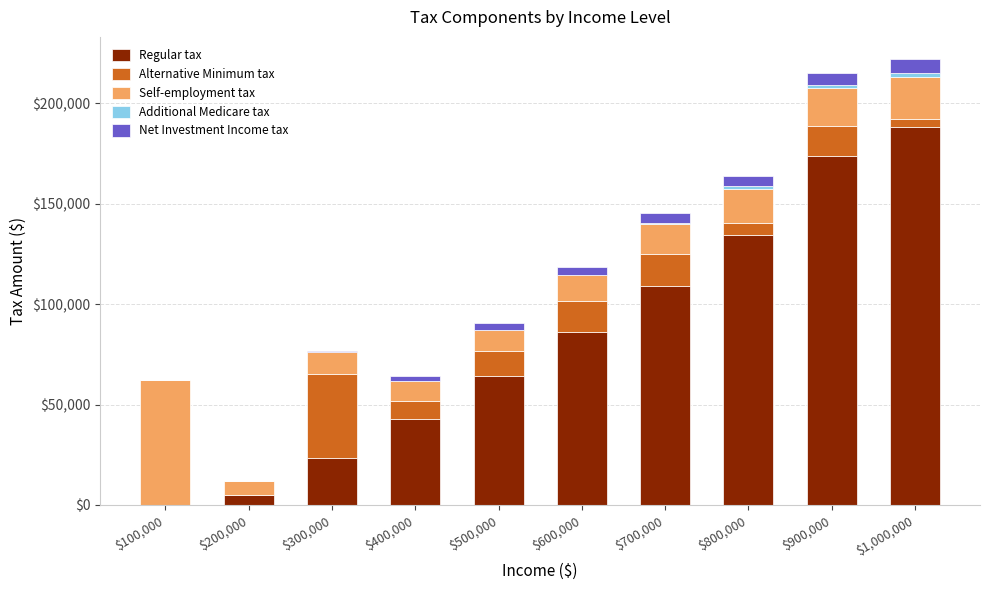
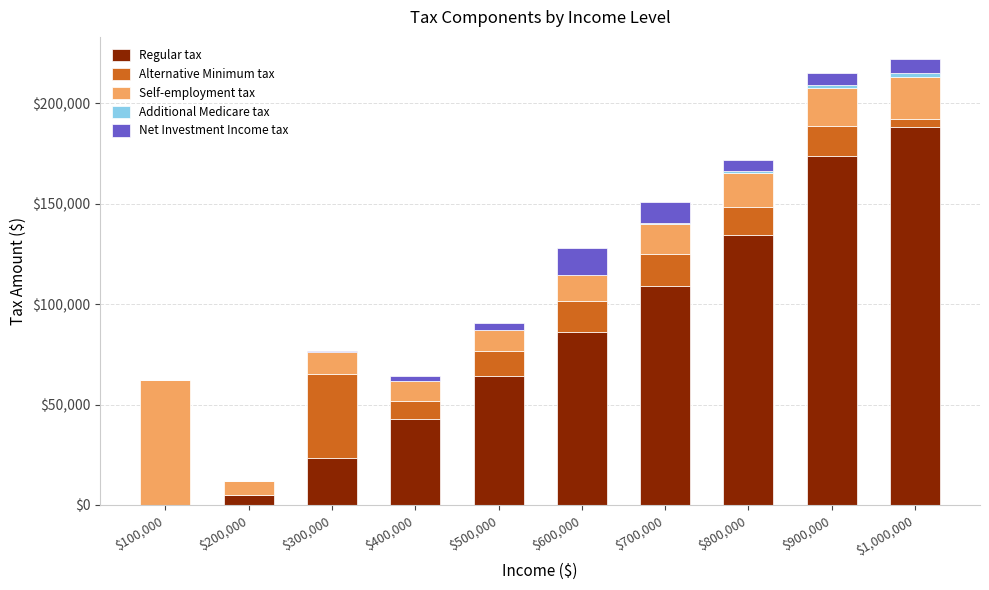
  {
    "Regular tax": {
      "$100,000": "$0",
      "$200,000": "$5,000",
      "$300,000": "$23,000",
      "$400,000": "$43,000",
      "$500,000": "$64,000",
      "$600,000": "$86,000",
      "$700,000": "$109,000",
      "$800,000": "$135,000",
      "$900,000": "$174,000",
      "$1,000,000": "$188,000"
    },
    "Alternative Minimum tax": {
      "$100,000": "$0",
      "$200,000": "$0",
      "$300,000": "$42,000",
      "$400,000": "$9,000",
      "$500,000": "$12,000",
      "$600,000": "$16,000",
      "$700,000": "$16,000",
-     "$800,000": "$6,000",
+     "$800,000": "$14,000",
      "$900,000": "$15,000",
      "$1,000,000": "$4,000"
    },
    "Self-employment tax": {
      "$100,000": "$62,000",
      "$200,000": "$7,000",
      "$300,000": "$11,000",
      "$400,000": "$10,000",
      "$500,000": "$11,000",
      "$600,000": "$13,000",
      "$700,000": "$15,000",
      "$800,000": "$17,000",
      "$900,000": "$19,000",
      "$1,000,000": "$21,000"
    },
    "Additional Medicare tax": {
      "$100,000": "$0",
      "$200,000": "$0",
      "$300,000": "$0",
      "$400,000": "$0",
      "$500,000": "$0",
      "$900,000": "$2,000",
      "$1,000,000": "$2,000"
    },
    "Net Investment Income tax": {
      "$100,000": "$0",
      "$200,000": "$0",
      "$400,000": "$3,000",
      "$500,000": "$3,000",
-     "$600,000": "$4,000",
-     "$700,000": "$5,000",
+     "$600,000": "$13,000",
+     "$700,000": "$10,000",
      "$800,000": "$5,000",
      "$900,000": "$6,000",
      "$1,000,000": "$7,000"
    }
  }
